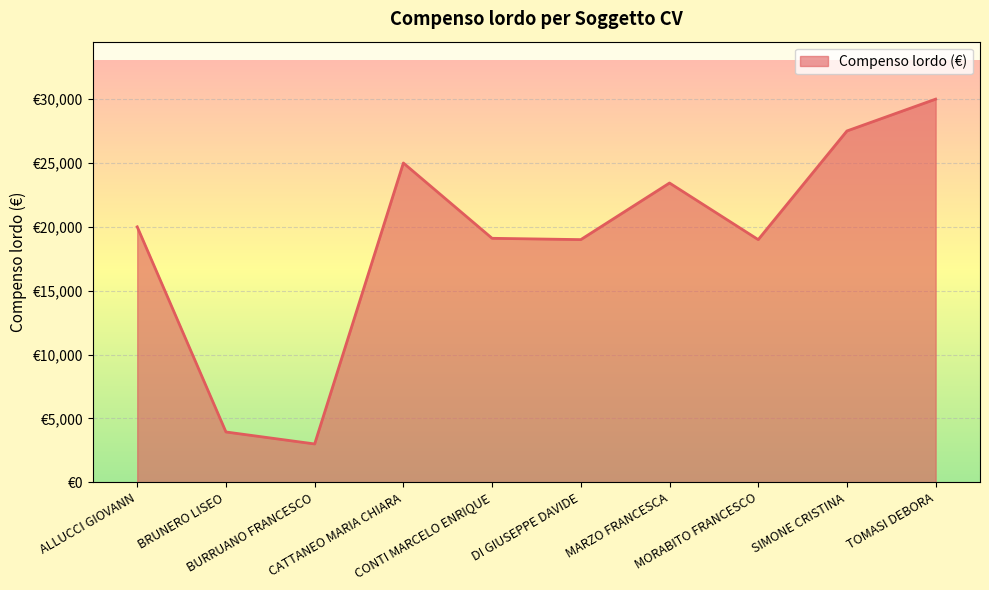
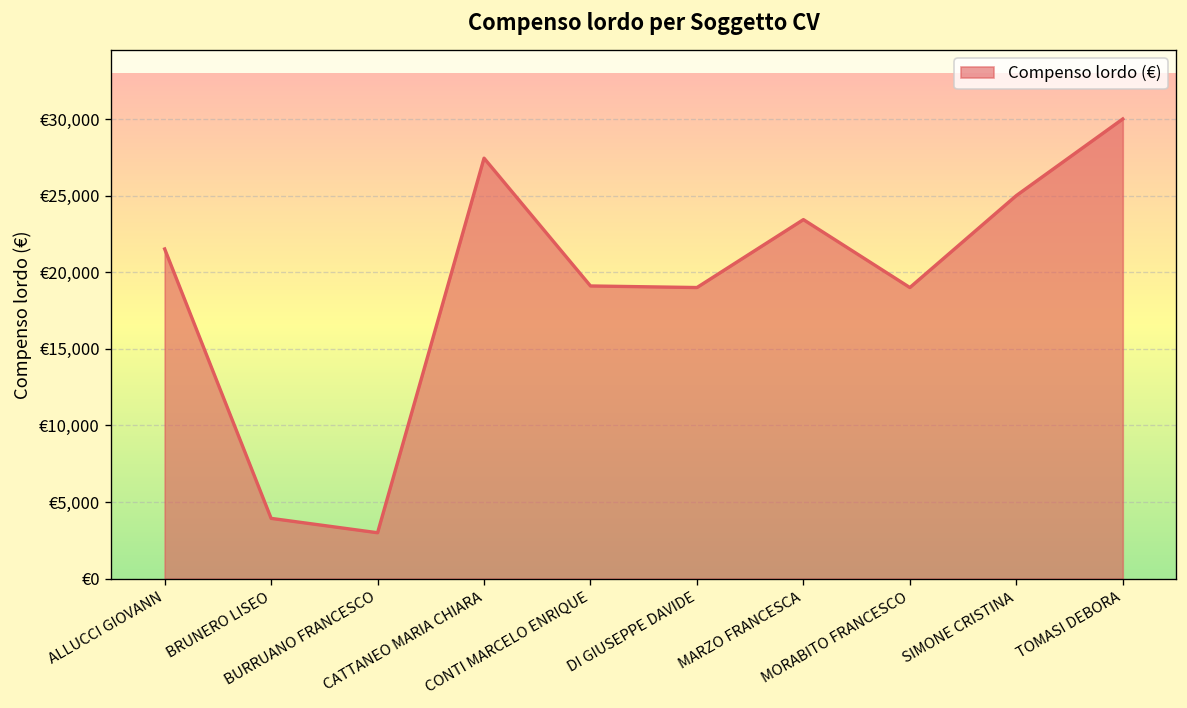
  {
-   "ALLUCCI GIOVANN": "€20,000",
+   "ALLUCCI GIOVANN": "€21,500",
    "BRUNERO LISEO": "€3,900",
    "BURRUANO FRANCESCO": "€3,000",
-   "CATTANEO MARIA CHIARA": "€25,000",
+   "CATTANEO MARIA CHIARA": "€27,400",
    "CONTI MARCELO ENRIQUE": "€19,100",
    "DI GIUSEPPE DAVIDE": "€19,000",
    "MARZO FRANCESCA": "€23,400",
    "MORABITO FRANCESCO": "€19,000",
-   "SIMONE CRISTINA": "€27,500",
+   "SIMONE CRISTINA": "€25,000",
    "TOMASI DEBORA": "€30,000"
  }
